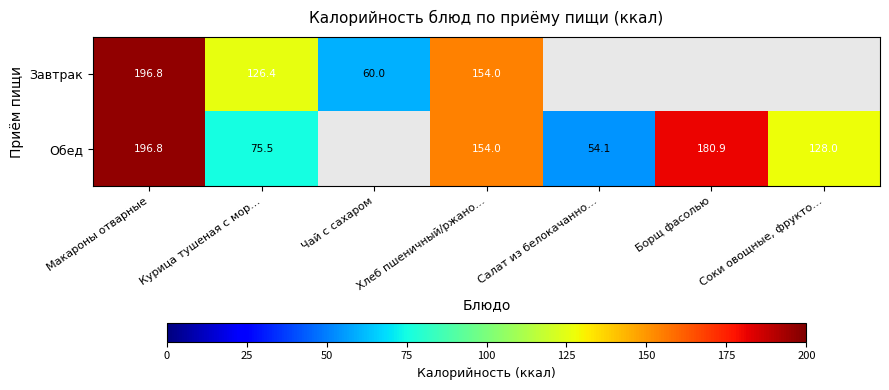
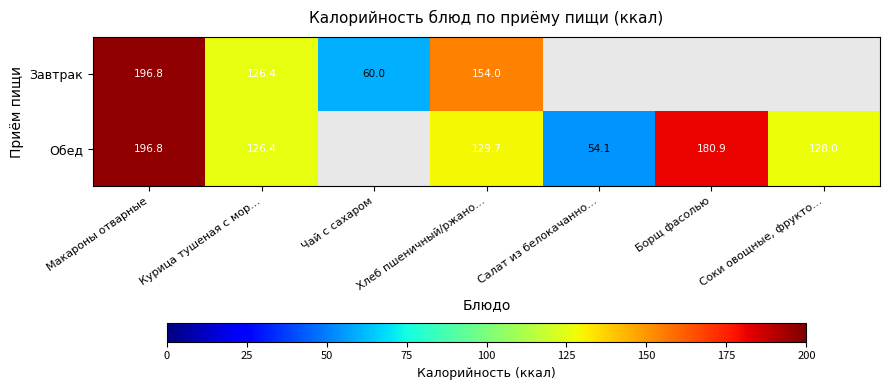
  {
    "Завтрак": {
      "Макароны отварные": 196.8,
      "Курица тушеная с мор…": 126.4,
      "Чай с сахаром": 60.0,
      "Хлеб пшеничный/ржано…": 154.0
    },
    "Обед": {
      "Макароны отварные": 196.8,
-     "Курица тушеная с мор…": 75.5,
-     "Хлеб пшеничный/ржано…": 154.0,
+     "Курица тушеная с мор…": 126.4,
+     "Хлеб пшеничный/ржано…": 129.7,
      "Салат из белокачанно…": 54.1,
      "Борщ фасолью": 180.9,
      "Соки овощные, фрукто…": 128.0
    }
  }
